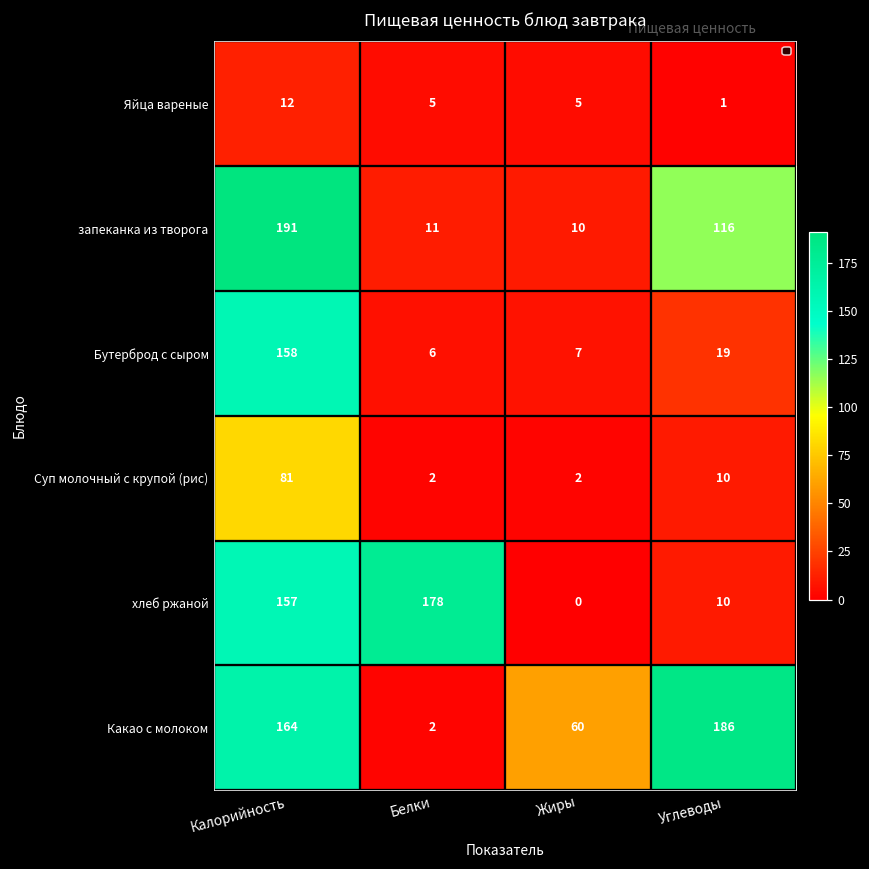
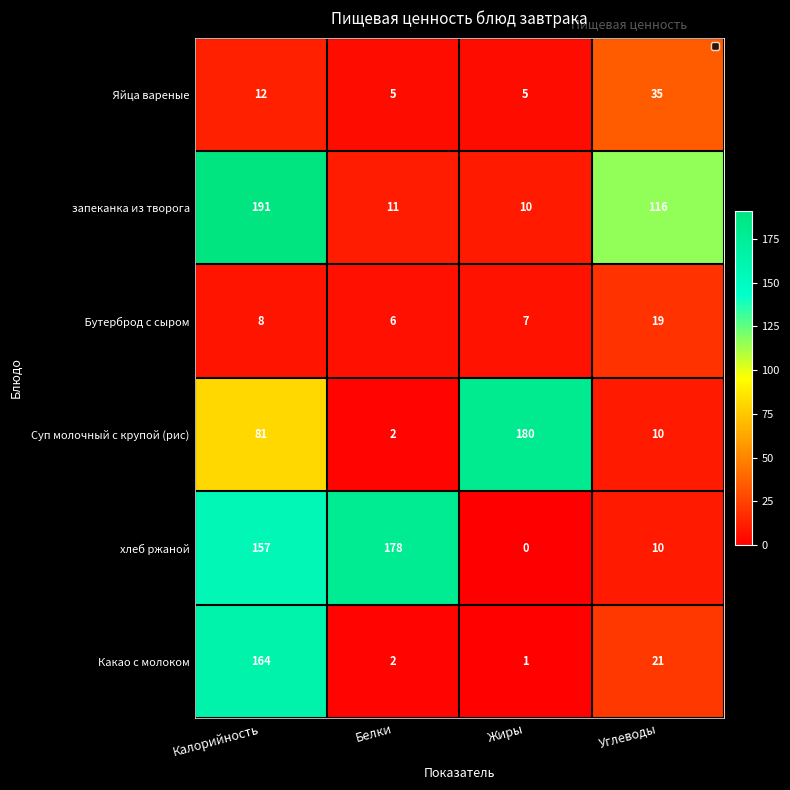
  {
    "Яйца вареные": {
      "Калорийность": 12,
      "Белки": 5,
      "Жиры": 5,
-     "Углеводы": 1
+     "Углеводы": 35
    },
    "запеканка из творога": {
      "Калорийность": 191,
      "Белки": 11,
      "Жиры": 10,
      "Углеводы": 116
    },
    "Бутерброд с сыром": {
-     "Калорийность": 158,
+     "Калорийность": 8,
      "Белки": 6,
      "Жиры": 7,
      "Углеводы": 19
    },
    "Суп молочный с крупой (рис)": {
      "Калорийность": 81,
      "Белки": 2,
-     "Жиры": 2,
+     "Жиры": 180,
      "Углеводы": 10
    },
    "хлеб ржаной": {
      "Калорийность": 157,
      "Белки": 178,
      "Жиры": 0,
      "Углеводы": 10
    },
    "Какао с молоком": {
      "Калорийность": 164,
      "Белки": 2,
-     "Жиры": 60,
-     "Углеводы": 186
+     "Жиры": 1,
+     "Углеводы": 21
    }
  }
